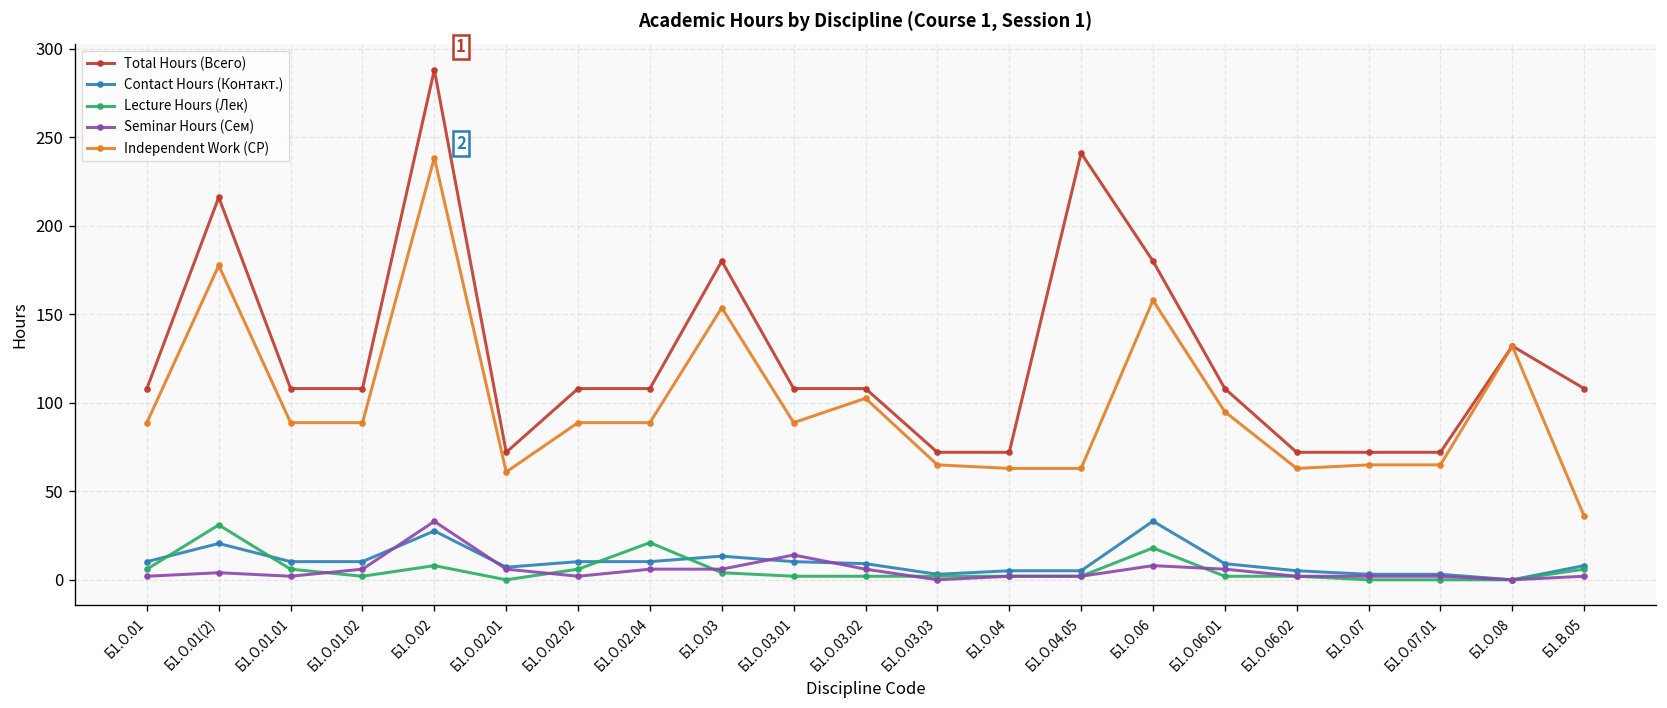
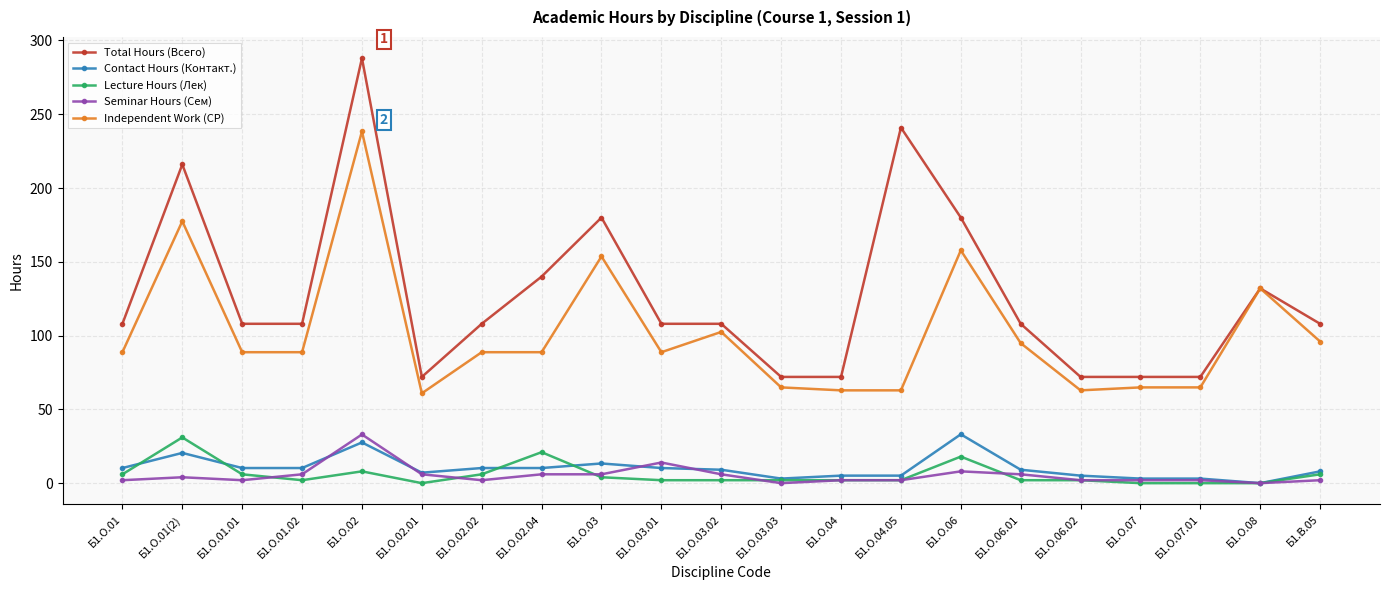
  {
    "Total Hours (Всего)": {
      "Б1.О.01": 108,
      "Б1.О.01(2)": 216,
      "Б1.О.01.01": 108,
      "Б1.О.01.02": 108,
      "Б1.О.02.01": 72,
      "Б1.О.02.02": 108,
-     "Б1.О.02.04": 108,
+     "Б1.О.02.04": 140,
      "Б1.О.03": 180,
      "Б1.О.03.01": 108,
      "Б1.О.03.02": 108,
      "Б1.О.03.03": 72,
      "Б1.О.04": 72,
      "Б1.О.04.05": 241,
      "Б1.О.06": 180,
      "Б1.О.06.01": 108,
      "Б1.О.06.02": 72,
      "Б1.О.07": 72,
      "Б1.О.07.01": 72,
      "Б1.В.05": 108
    },
    "Contact Hours (Контакт.)": {
      "Б1.О.01": 10,
      "Б1.О.01(2)": 21,
      "Б1.О.01.01": 10,
      "Б1.О.01.02": 10,
      "Б1.О.02": 28,
      "Б1.О.02.02": 10,
      "Б1.О.02.04": 10,
      "Б1.О.03": 13,
      "Б1.О.03.01": 10,
      "Б1.О.03.02": 9,
      "Б1.О.04": 5,
      "Б1.О.04.05": 5,
      "Б1.О.06": 33,
      "Б1.О.06.01": 9,
      "Б1.О.06.02": 5,
      "Б1.В.05": 8
    },
    "Lecture Hours (Лек)": {
      "Б1.О.01": 6,
      "Б1.О.01(2)": 31,
      "Б1.О.01.01": 6,
      "Б1.О.01.02": 2,
      "Б1.О.02": 8,
      "Б1.О.02.01": 0,
      "Б1.О.02.02": 6,
      "Б1.О.02.04": 21,
      "Б1.О.03": 4,
      "Б1.О.03.01": 2,
      "Б1.О.03.02": 2,
      "Б1.О.06": 18,
      "Б1.О.06.01": 2,
      "Б1.О.07": 0,
      "Б1.О.07.01": 0,
      "Б1.В.05": 6
    },
    "Seminar Hours (Сем)": {
      "Б1.О.01": 2,
      "Б1.О.01(2)": 4,
      "Б1.О.01.01": 2,
      "Б1.О.01.02": 6,
      "Б1.О.02": 33,
      "Б1.О.02.02": 2,
      "Б1.О.02.04": 6,
      "Б1.О.03": 6,
      "Б1.О.03.01": 14,
      "Б1.О.03.02": 6,
      "Б1.О.03.03": 0,
      "Б1.О.06": 8,
      "Б1.О.06.01": 6,
      "Б1.В.05": 2
    },
    "Independent Work (СР)": {
      "Б1.О.01": 89,
      "Б1.О.01(2)": 178,
      "Б1.О.01.01": 89,
      "Б1.О.01.02": 89,
      "Б1.О.02.01": 61,
      "Б1.О.02.02": 89,
      "Б1.О.02.04": 89,
      "Б1.О.03": 154,
      "Б1.О.03.01": 89,
      "Б1.О.03.02": 103,
      "Б1.О.03.03": 65,
      "Б1.О.04": 63,
      "Б1.О.04.05": 63,
      "Б1.О.06": 158,
      "Б1.О.06.01": 95,
      "Б1.О.06.02": 63,
      "Б1.О.07": 65,
      "Б1.О.07.01": 65,
-     "Б1.В.05": 36
+     "Б1.В.05": 96
    }
  }
